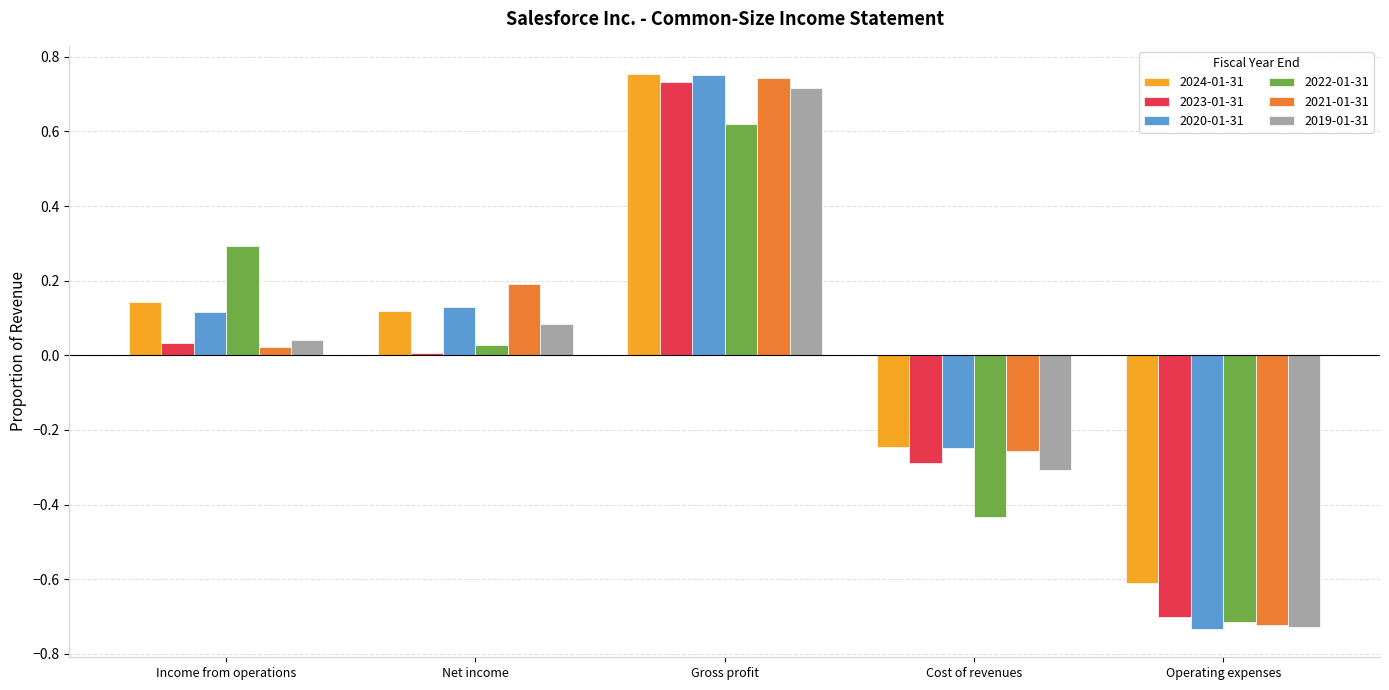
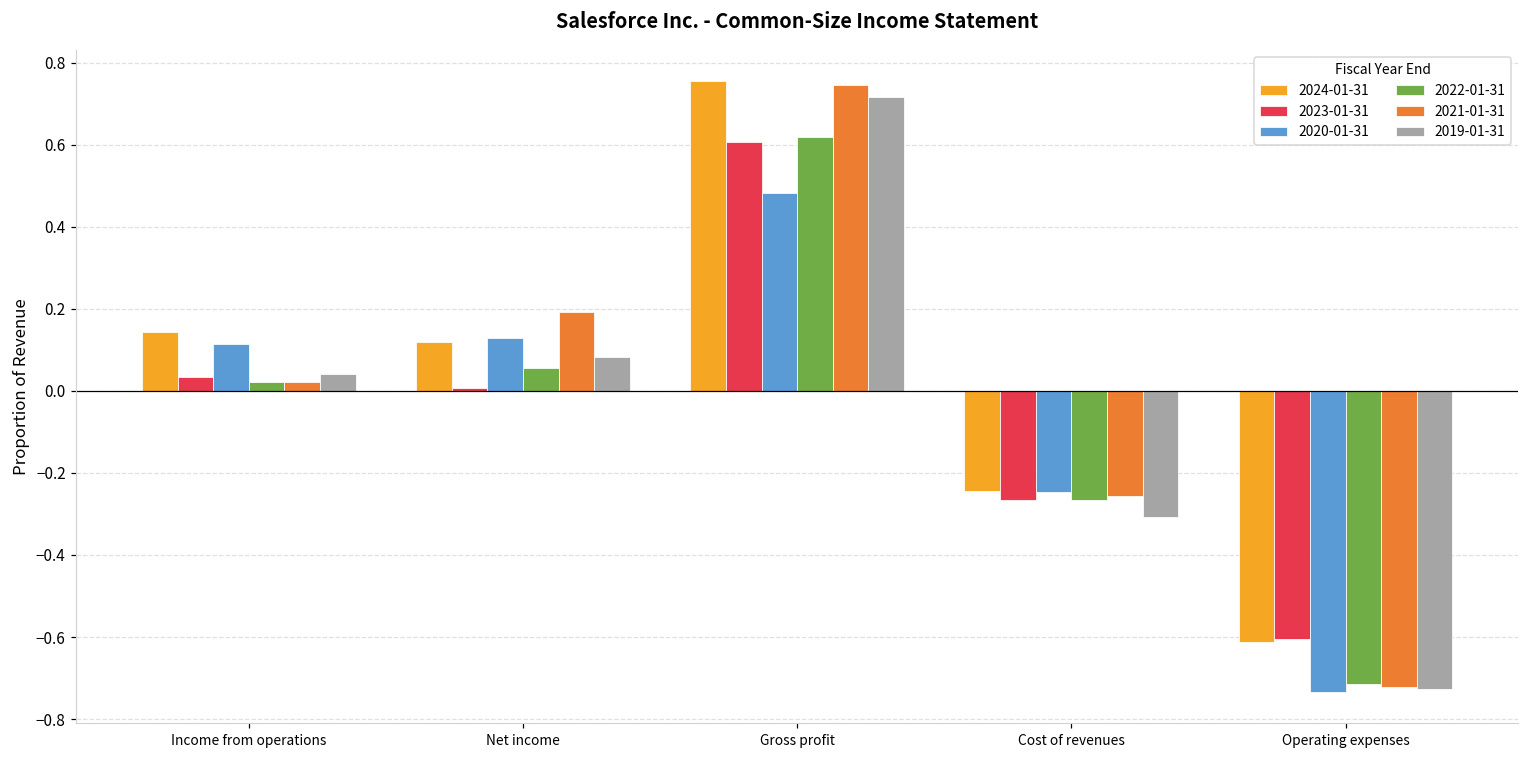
  {
    "2023-01-31": {
      "Income from operations": 0.03,
-     "Gross profit": 0.73,
-     "Cost of revenues": -0.29,
-     "Operating expenses": -0.70
+     "Gross profit": 0.61,
+     "Cost of revenues": -0.27,
+     "Operating expenses": -0.60
    },
    "2020-01-31": {
      "Income from operations": 0.12,
      "Net income": 0.13,
-     "Gross profit": 0.75,
+     "Gross profit": 0.48,
      "Cost of revenues": -0.25,
      "Operating expenses": -0.73
    },
    "2022-01-31": {
-     "Income from operations": 0.29,
-     "Net income": 0.03,
+     "Income from operations": 0.02,
+     "Net income": 0.05,
      "Gross profit": 0.62,
-     "Cost of revenues": -0.43,
+     "Cost of revenues": -0.27,
      "Operating expenses": -0.71
    },
    "2019-01-31": {
      "Income from operations": 0.04,
      "Net income": 0.08,
      "Gross profit": 0.72,
      "Cost of revenues": -0.31,
      "Operating expenses": -0.73
    }
  }
